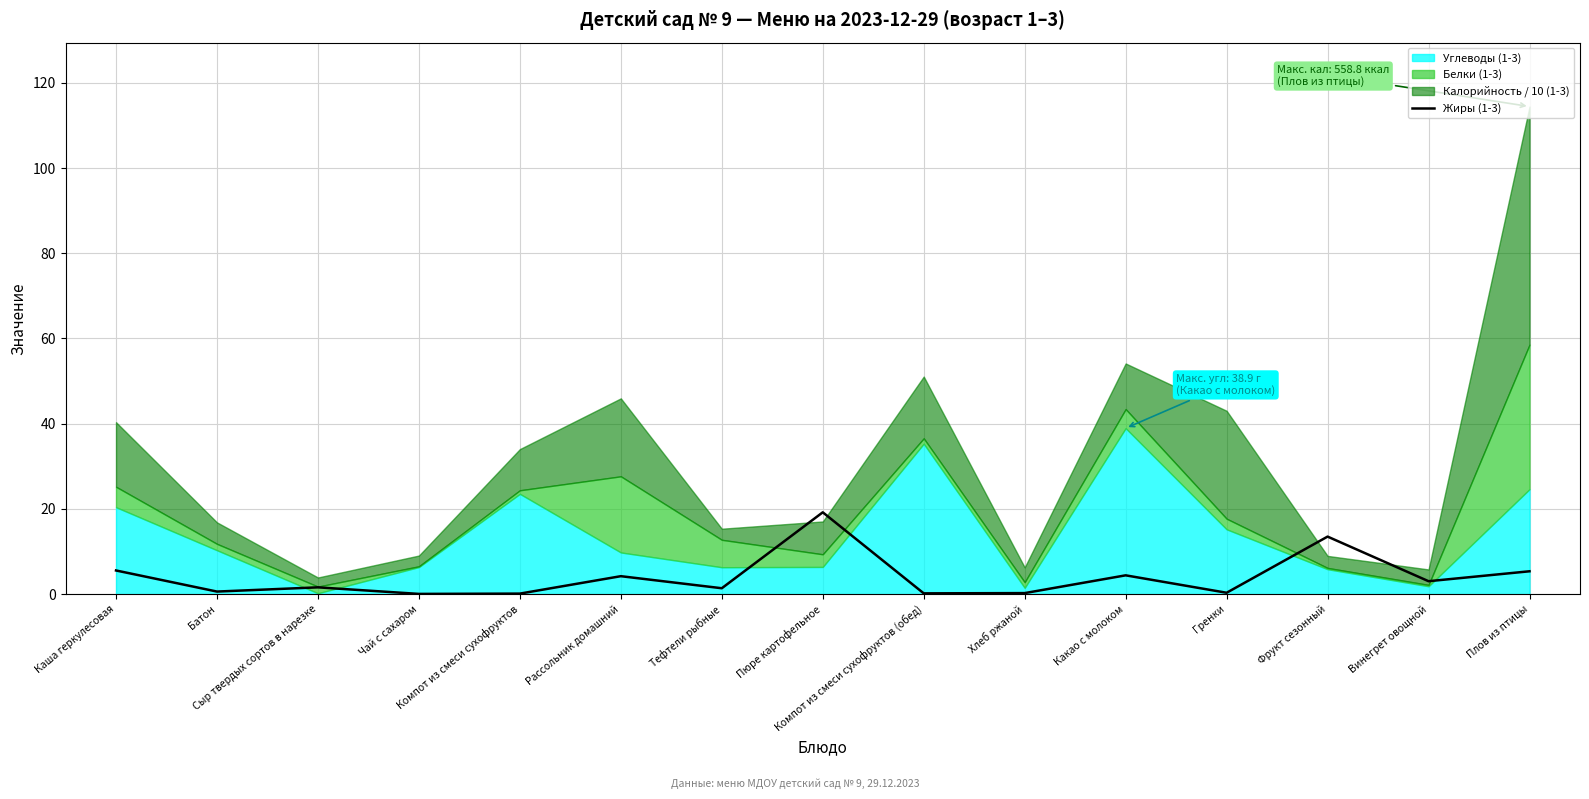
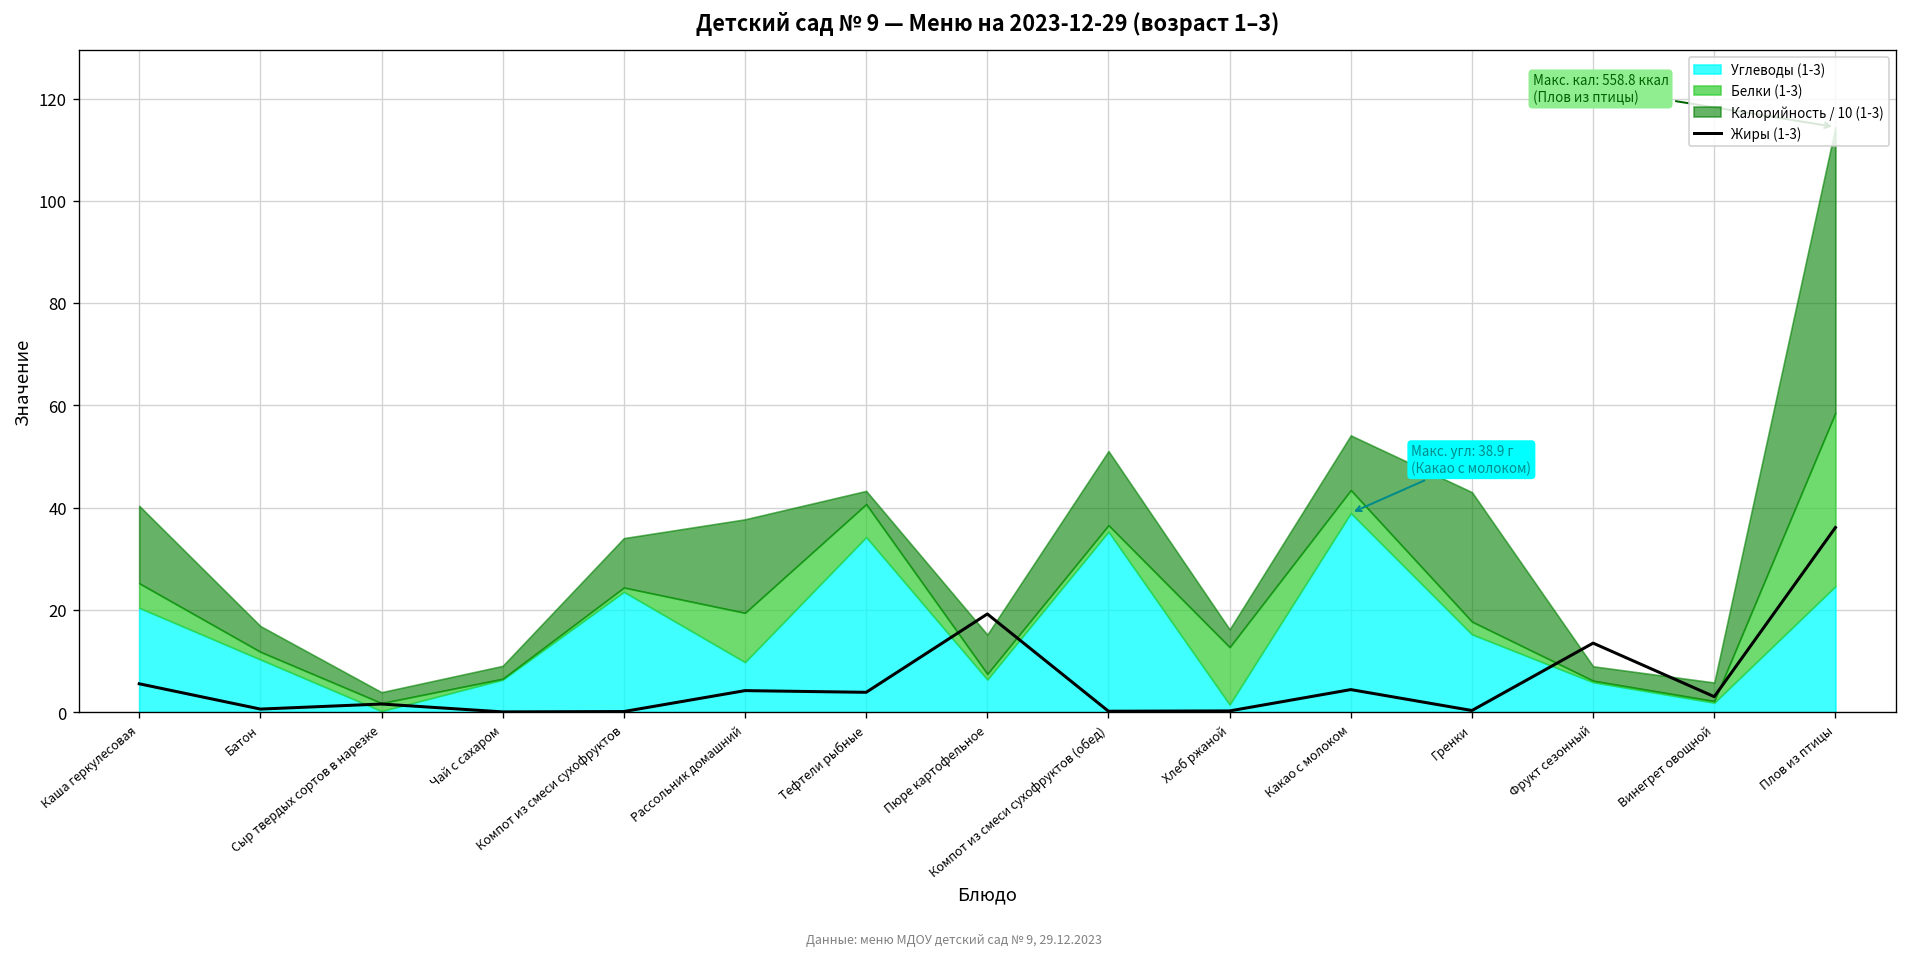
  {
    "Жиры (1-3)": {
      "Каша геркулесовая": 6,
      "Батон": 1,
      "Чай с сахаром": 0,
      "Компот из смеси сухофруктов": 0,
      "Рассольник домашний": 4,
-     "Тефтели рыбные": 1,
+     "Тефтели рыбные": 4,
      "Пюре картофельное": 19,
      "Компот из смеси сухофруктов (обед)": 0,
      "Хлеб ржаной": 0,
      "Какао с молоком": 4,
      "Гренки": 0,
      "Фрукт сезонный": 14,
      "Винегрет овощной": 3,
-     "Плов из птицы": 5
+     "Плов из птицы": 36
    },
    "Углеводы (1-3)": {
      "Каша геркулесовая": 20,
      "Батон": 10,
      "Компот из смеси сухофруктов": 24,
      "Рассольник домашний": 10,
-     "Тефтели рыбные": 6,
+     "Тефтели рыбные": 34,
      "Пюре картофельное": 6,
      "Компот из смеси сухофруктов (обед)": 35,
      "Хлеб ржаной": 1,
      "Какао с молоком": 39,
      "Гренки": 15,
      "Плов из птицы": 25
    },
    "Белки (1-3)": {
      "Каша геркулесовая": 5,
      "Батон": 2,
      "Компот из смеси сухофруктов": 1,
-     "Рассольник домашний": 18,
+     "Рассольник домашний": 10,
      "Тефтели рыбные": 6,
-     "Пюре картофельное": 3,
+     "Пюре картофельное": 1,
      "Компот из смеси сухофруктов (обед)": 1,
-     "Хлеб ржаной": 1,
+     "Хлеб ржаной": 11,
      "Какао с молоком": 4,
      "Гренки": 2,
      "Плов из птицы": 34
    },
    "Калорийность / 10 (1-3)": {
      "Каша геркулесовая": 15,
      "Батон": 5,
      "Сыр твердых сортов в нарезке": 2,
      "Чай с сахаром": 3,
      "Компот из смеси сухофруктов": 10,
      "Рассольник домашний": 18,
      "Тефтели рыбные": 3,
      "Пюре картофельное": 8,
      "Компот из смеси сухофруктов (обед)": 14,
      "Хлеб ржаной": 3,
      "Какао с молоком": 11,
      "Фрукт сезонный": 3,
      "Винегрет овощной": 4
    }
  }
